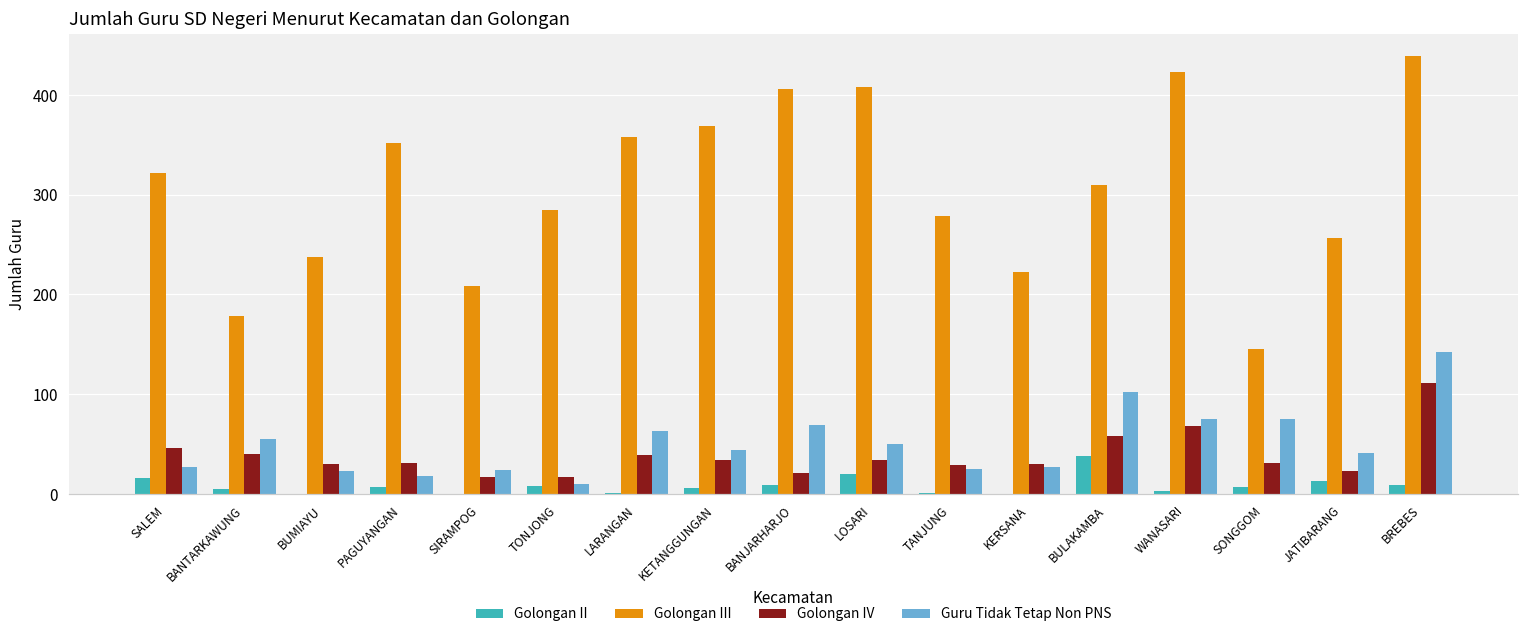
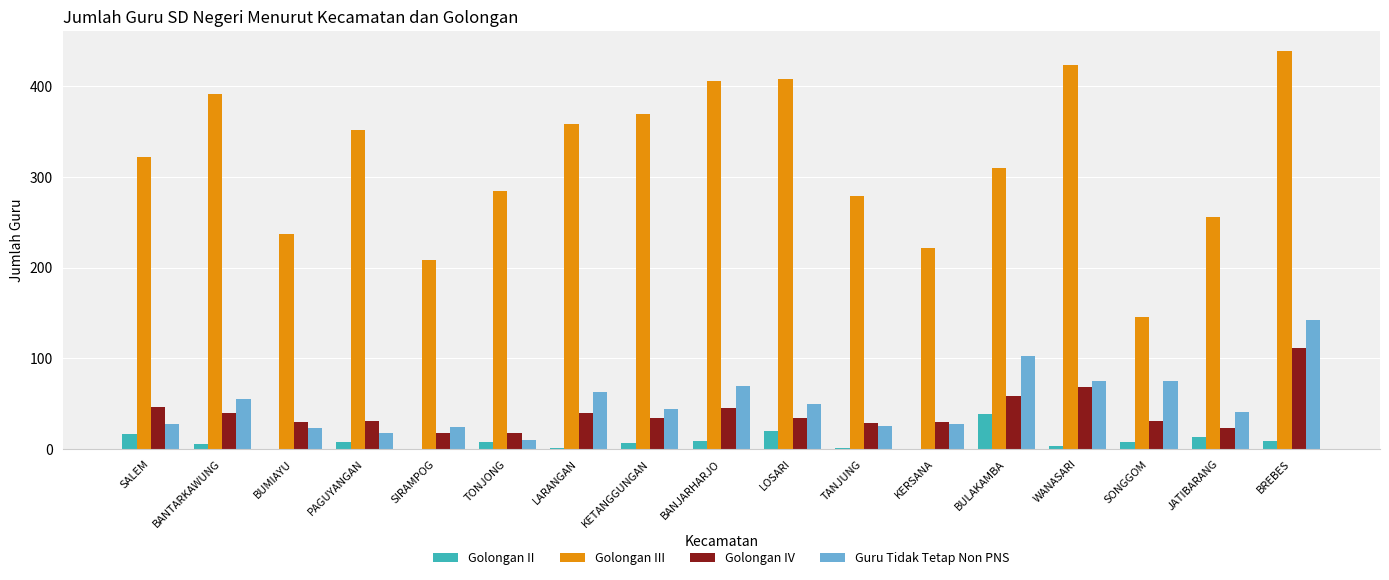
  {
    "Golongan III": {
      "SALEM": 320,
-     "BANTARKAWUNG": 180,
+     "BANTARKAWUNG": 390,
      "BUMIAYU": 240,
      "PAGUYANGAN": 350,
      "SIRAMPOG": 210,
      "TONJONG": 290,
      "LARANGAN": 360,
      "KETANGGUNGAN": 370,
      "BANJARHARJO": 410,
      "LOSARI": 410,
      "TANJUNG": 280,
      "KERSANA": 220,
      "BULAKAMBA": 310,
      "WANASARI": 420,
      "SONGGOM": 150,
      "JATIBARANG": 260,
      "BREBES": 440
    },
    "Golongan IV": {
      "SALEM": 50,
      "BANTARKAWUNG": 40,
      "BUMIAYU": 30,
      "PAGUYANGAN": 30,
      "SIRAMPOG": 20,
      "TONJONG": 20,
      "LARANGAN": 40,
      "KETANGGUNGAN": 30,
-     "BANJARHARJO": 20,
+     "BANJARHARJO": 50,
      "LOSARI": 30,
      "TANJUNG": 30,
      "KERSANA": 30,
      "BULAKAMBA": 60,
      "WANASARI": 70,
      "SONGGOM": 30,
      "JATIBARANG": 20,
      "BREBES": 110
    }
  }
